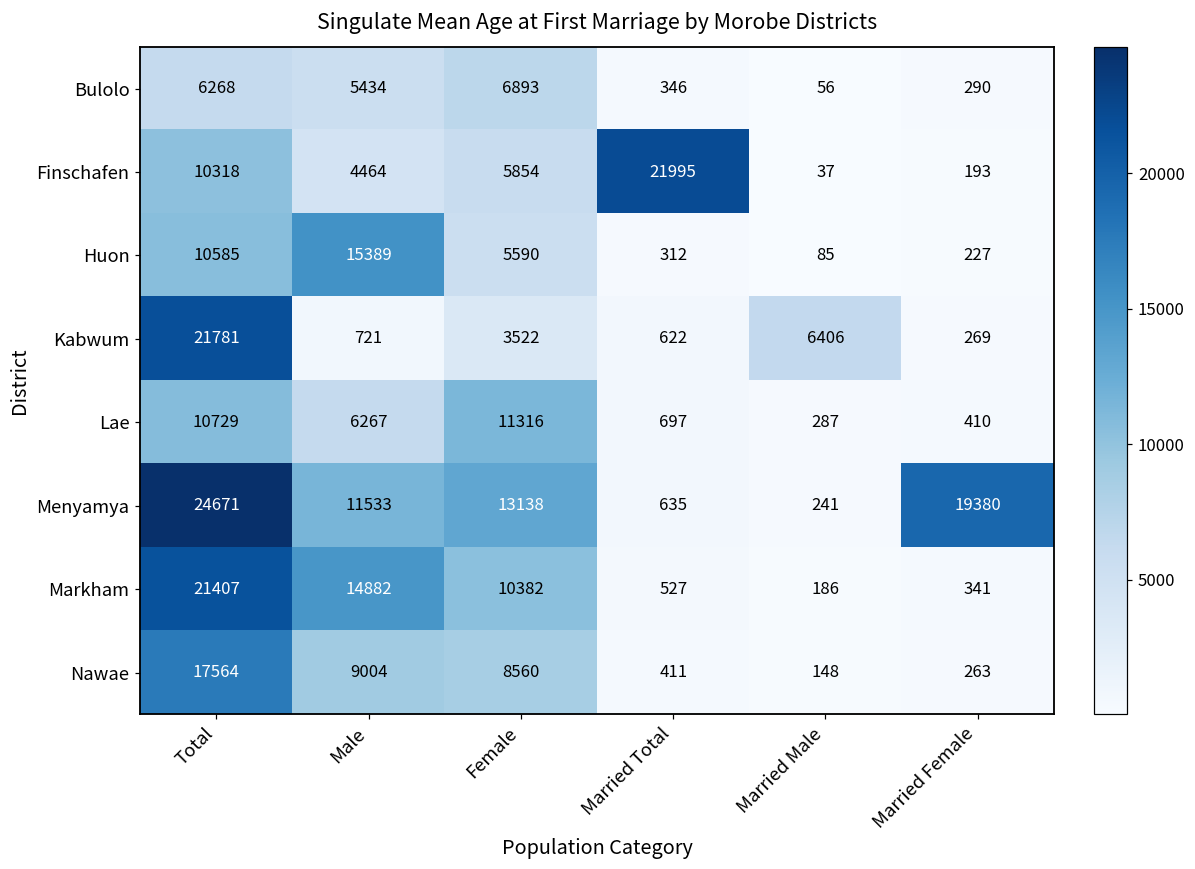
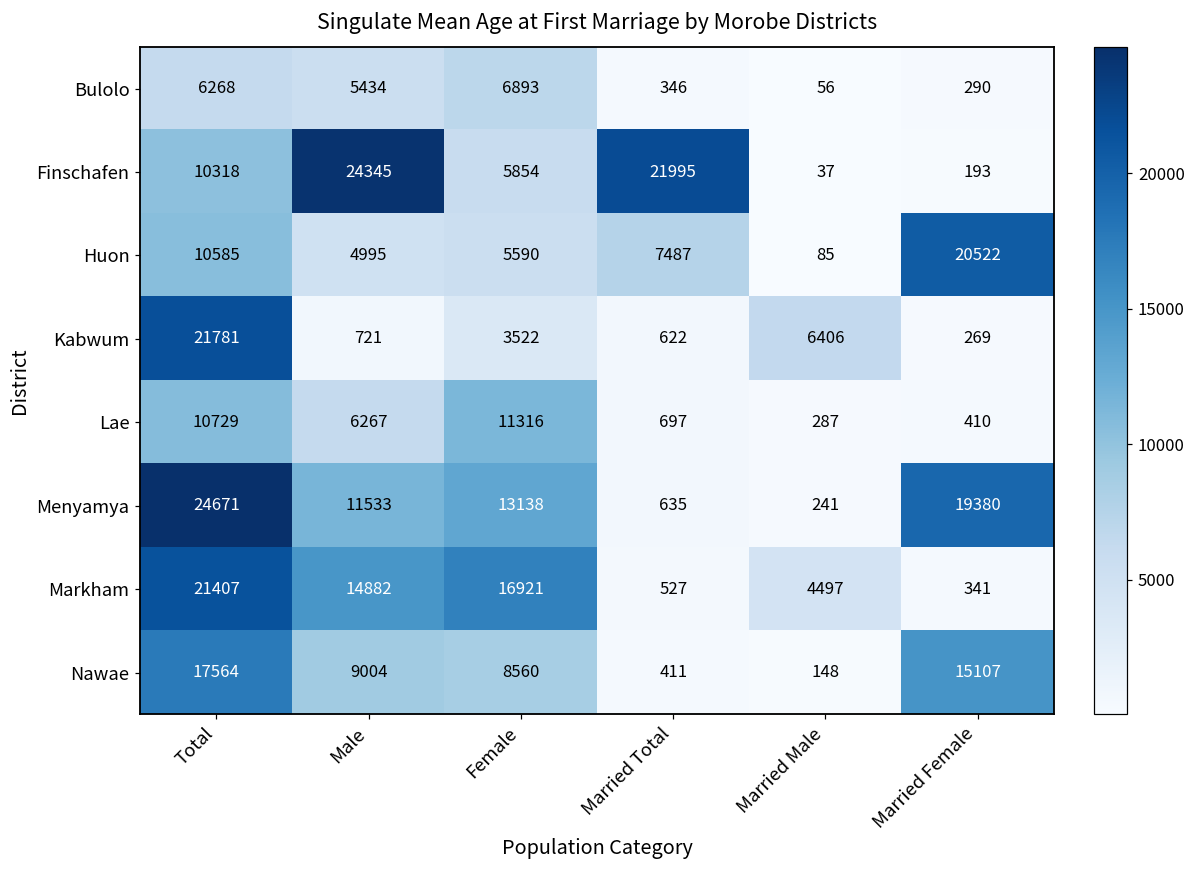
  {
    "Bulolo": {
      "Total": 6268,
      "Male": 5434,
      "Female": 6893,
      "Married Total": 346,
      "Married Male": 56,
      "Married Female": 290
    },
    "Finschafen": {
      "Total": 10318,
-     "Male": 4464,
+     "Male": 24345,
      "Female": 5854,
      "Married Total": 21995,
      "Married Male": 37,
      "Married Female": 193
    },
    "Huon": {
      "Total": 10585,
-     "Male": 15389,
+     "Male": 4995,
      "Female": 5590,
-     "Married Total": 312,
+     "Married Total": 7487,
      "Married Male": 85,
-     "Married Female": 227
+     "Married Female": 20522
    },
    "Kabwum": {
      "Total": 21781,
      "Male": 721,
      "Female": 3522,
      "Married Total": 622,
      "Married Male": 6406,
      "Married Female": 269
    },
    "Lae": {
      "Total": 10729,
      "Male": 6267,
      "Female": 11316,
      "Married Total": 697,
      "Married Male": 287,
      "Married Female": 410
    },
    "Menyamya": {
      "Total": 24671,
      "Male": 11533,
      "Female": 13138,
      "Married Total": 635,
      "Married Male": 241,
      "Married Female": 19380
    },
    "Markham": {
      "Total": 21407,
      "Male": 14882,
-     "Female": 10382,
+     "Female": 16921,
      "Married Total": 527,
-     "Married Male": 186,
+     "Married Male": 4497,
      "Married Female": 341
    },
    "Nawae": {
      "Total": 17564,
      "Male": 9004,
      "Female": 8560,
      "Married Total": 411,
      "Married Male": 148,
-     "Married Female": 263
+     "Married Female": 15107
    }
  }
